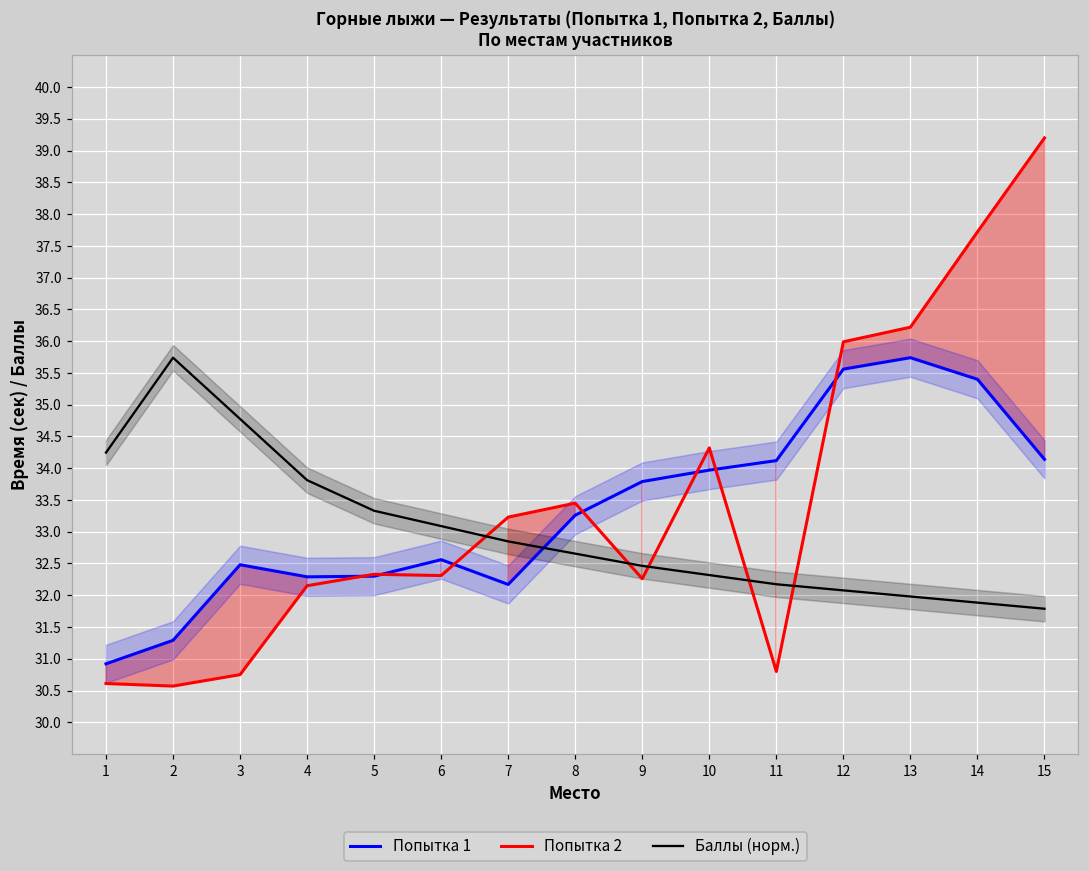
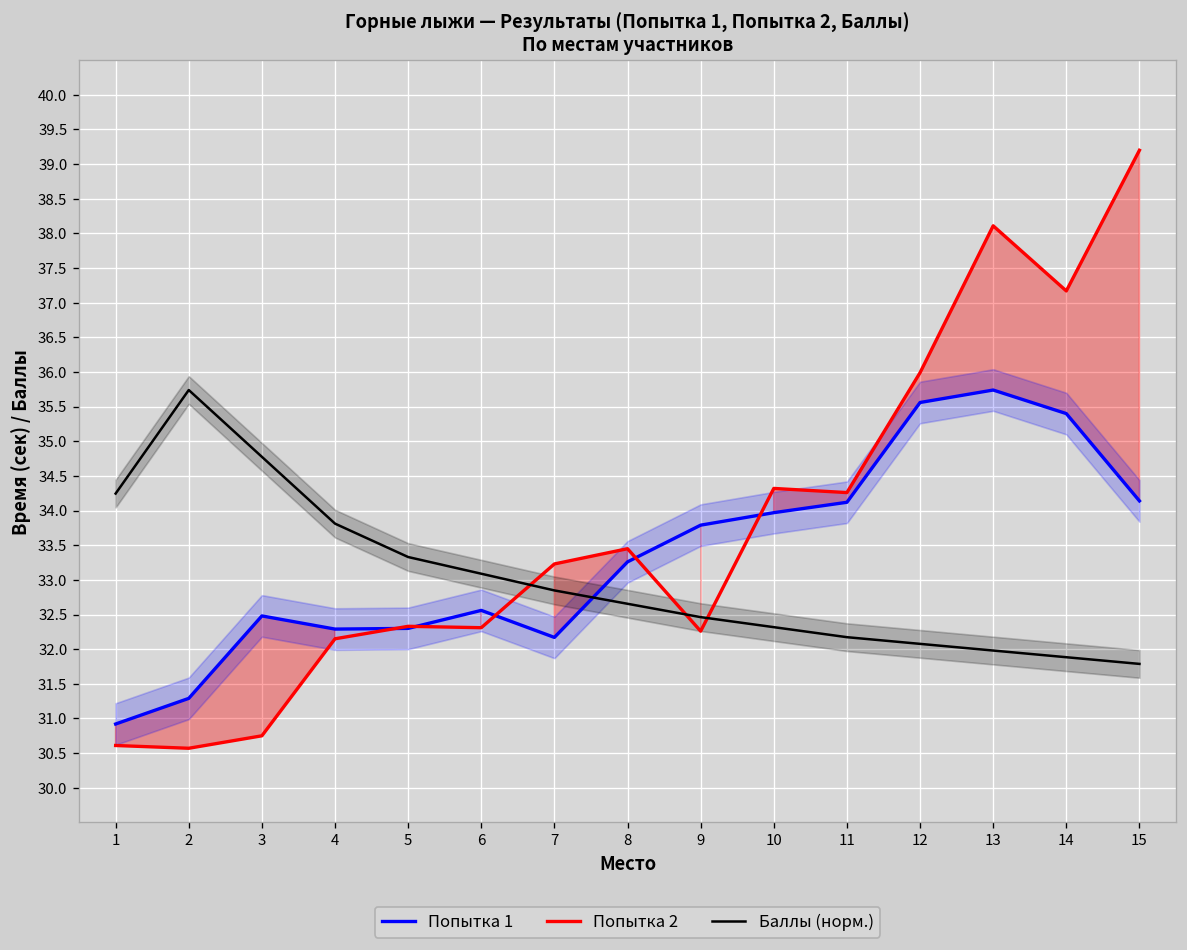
  {
    "Попытка 2": {
      "1": 30.6,
      "2": 30.6,
      "3": 30.8,
      "4": 32.2,
      "6": 32.3,
      "7": 33.2,
      "8": 33.5,
      "9": 32.3,
      "10": 34.3,
-     "11": 30.8,
+     "11": 34.3,
      "12": 36.0,
-     "13": 36.2,
-     "14": 37.7,
+     "13": 38.1,
+     "14": 37.2,
      "15": 39.2
    }
  }
